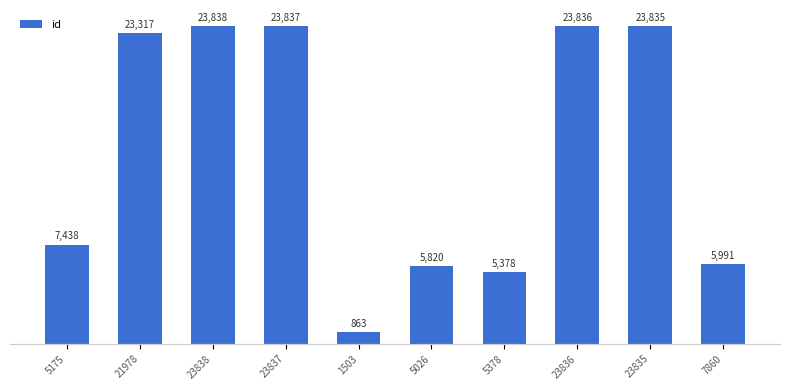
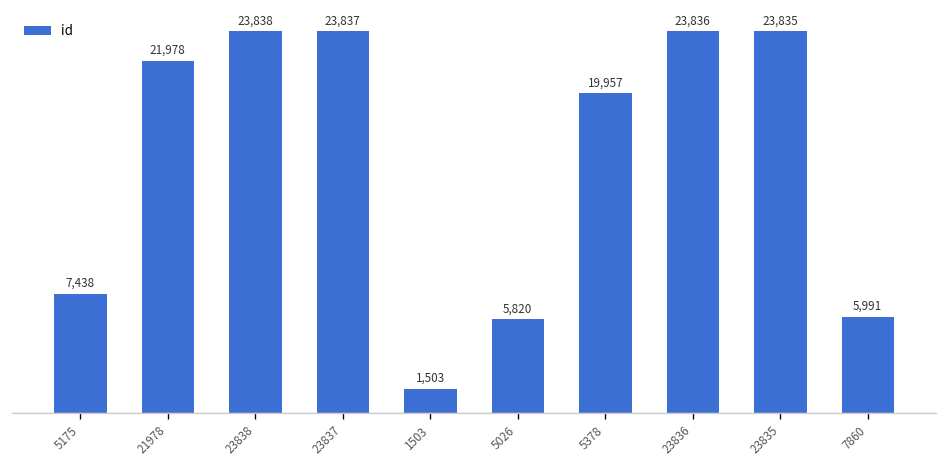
  {
    "5175": "7,438",
-   "21978": "23,317",
+   "21978": "21,978",
    "23838": "23,838",
    "23837": "23,837",
-   "1503": "863",
+   "1503": "1,503",
    "5026": "5,820",
-   "5378": "5,378",
+   "5378": "19,957",
    "23836": "23,836",
    "23835": "23,835",
    "7860": "5,991"
  }
